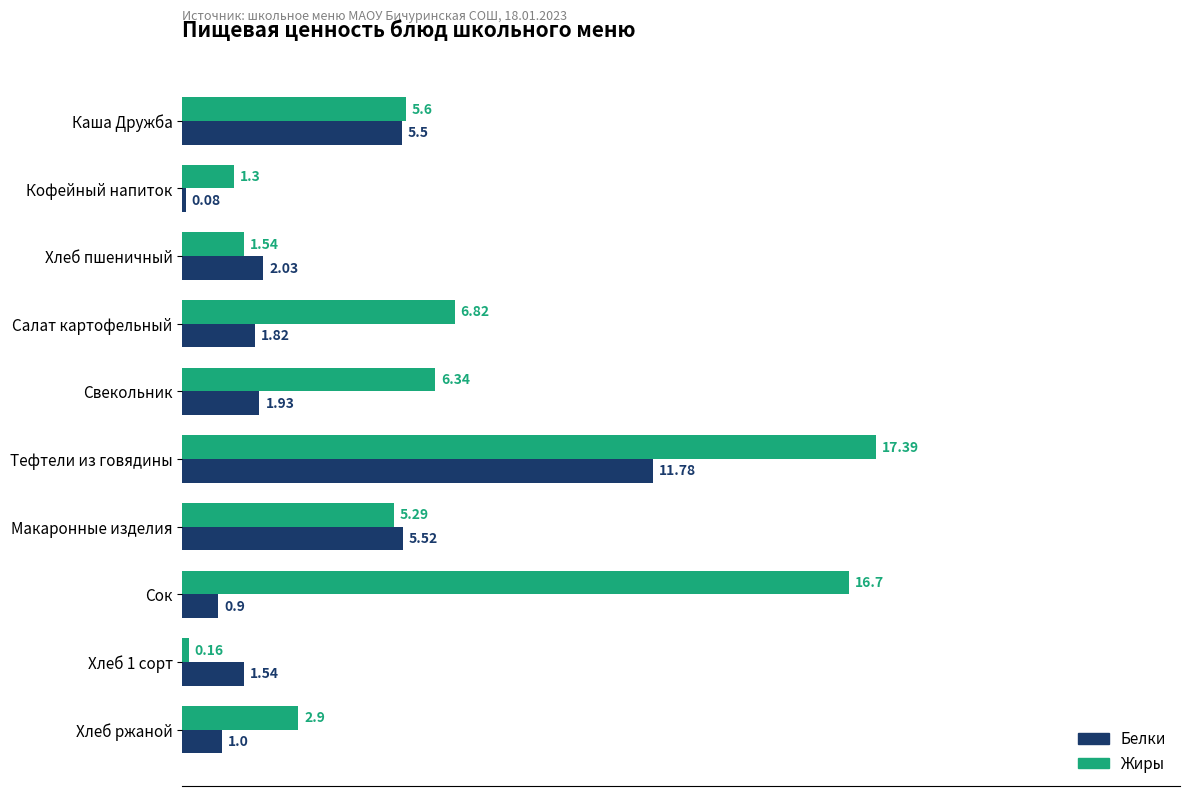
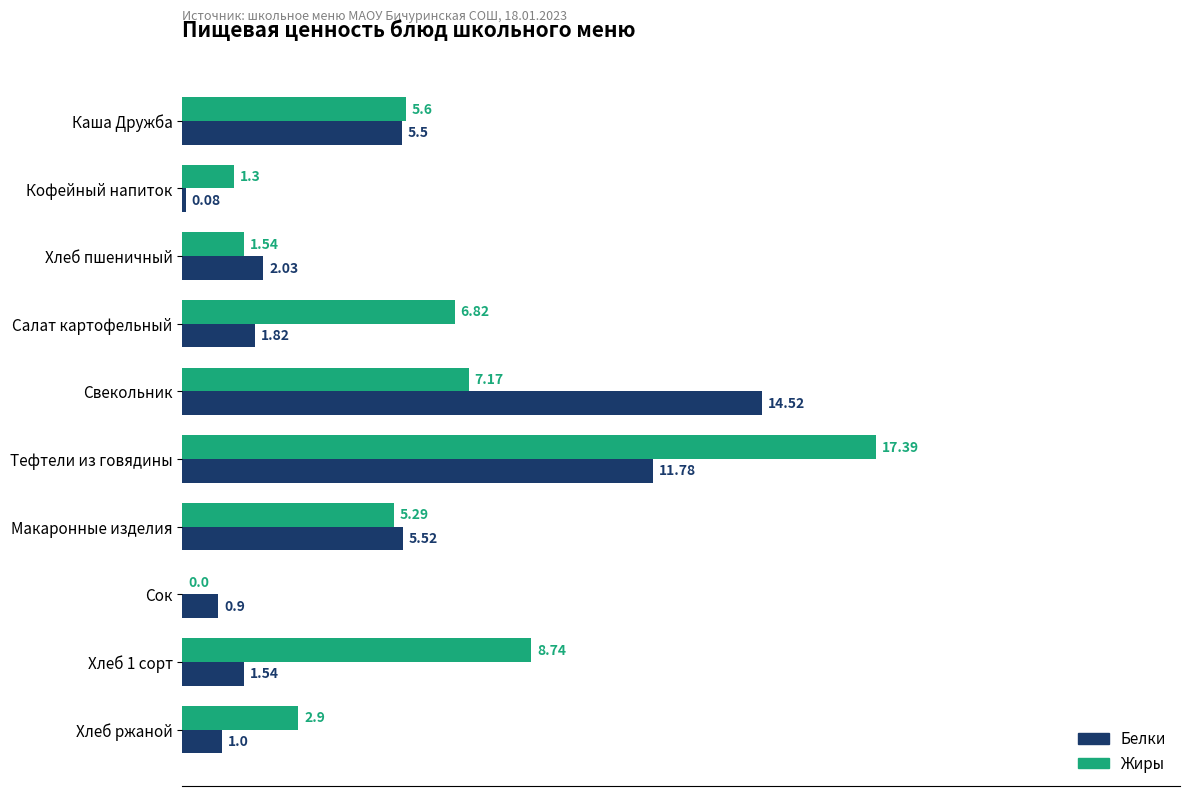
  {
    "Белки": {
      "Каша Дружба": 5.5,
      "Кофейный напиток": 0.08,
      "Хлеб пшеничный": 2.03,
      "Салат картофельный": 1.82,
-     "Свекольник": 1.93,
+     "Свекольник": 14.52,
      "Тефтели из говядины": 11.78,
      "Макаронные изделия": 5.52,
      "Сок": 0.9,
      "Хлеб 1 сорт": 1.54,
      "Хлеб ржаной": 1.0
    },
    "Жиры": {
      "Каша Дружба": 5.6,
      "Кофейный напиток": 1.3,
      "Хлеб пшеничный": 1.54,
      "Салат картофельный": 6.82,
-     "Свекольник": 6.34,
+     "Свекольник": 7.17,
      "Тефтели из говядины": 17.39,
      "Макаронные изделия": 5.29,
-     "Сок": 16.7,
-     "Хлеб 1 сорт": 0.16,
+     "Сок": 0.0,
+     "Хлеб 1 сорт": 8.74,
      "Хлеб ржаной": 2.9
    }
  }
